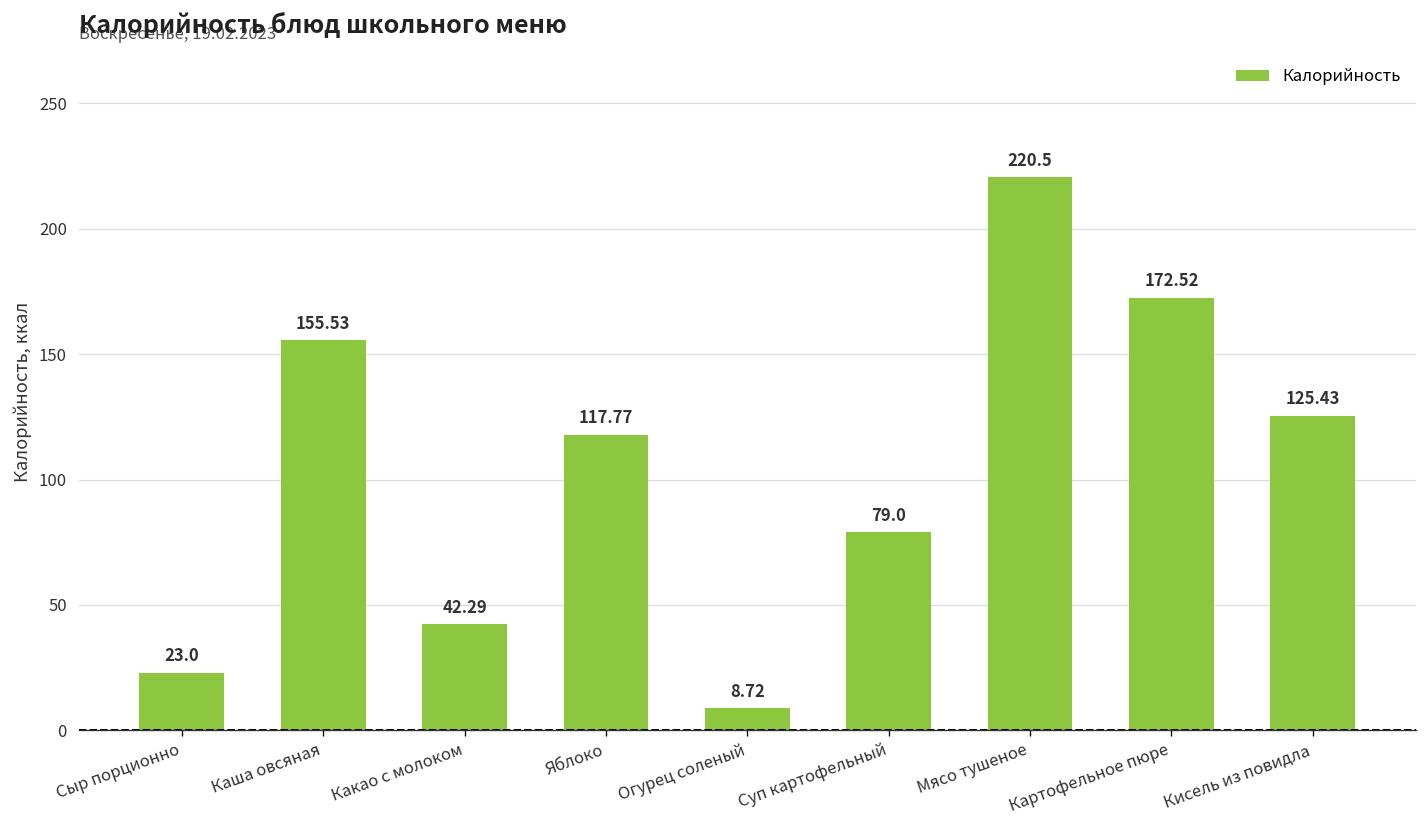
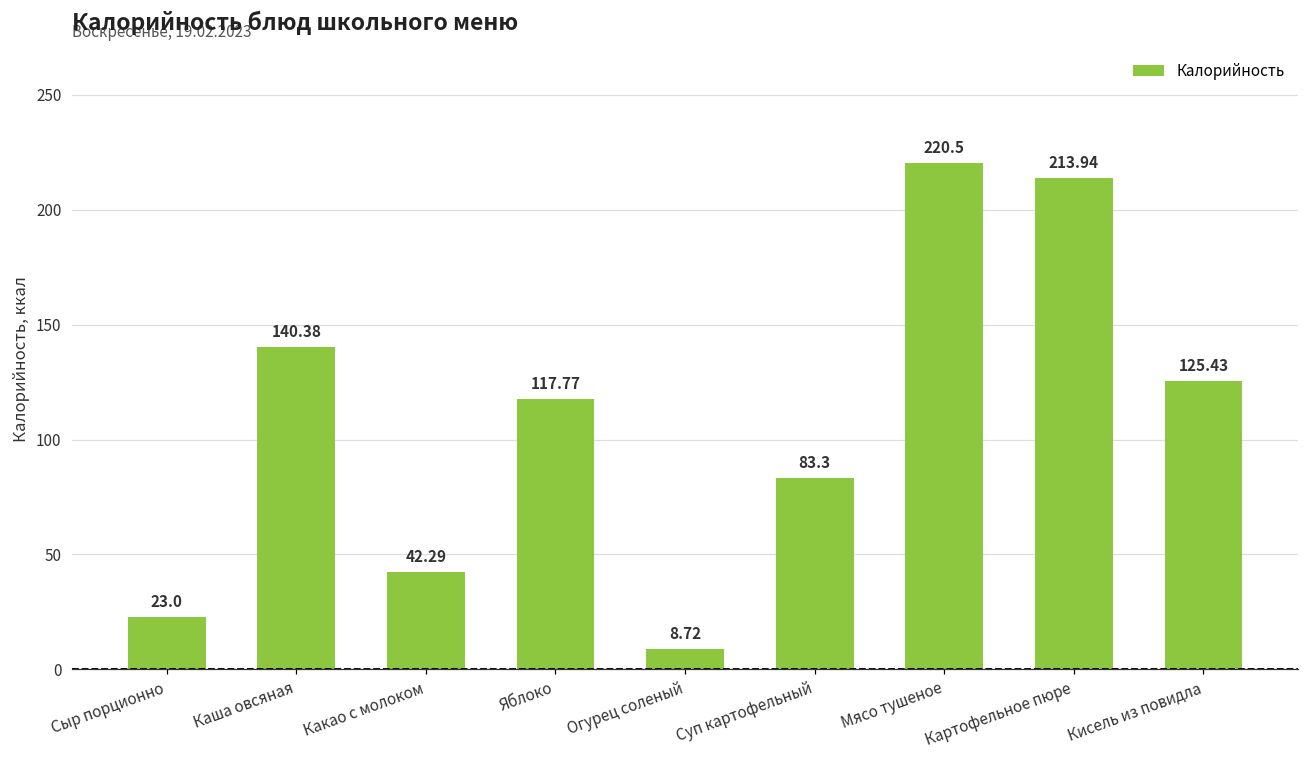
  {
    "Сыр порционно": 23.0,
-   "Каша овсяная": 155.53,
+   "Каша овсяная": 140.38,
    "Какао с молоком": 42.29,
    "Яблоко": 117.77,
    "Огурец соленый": 8.72,
-   "Суп картофельный": 79.0,
+   "Суп картофельный": 83.3,
    "Мясо тушеное": 220.5,
-   "Картофельное пюре": 172.52,
+   "Картофельное пюре": 213.94,
    "Кисель из повидла": 125.43
  }
